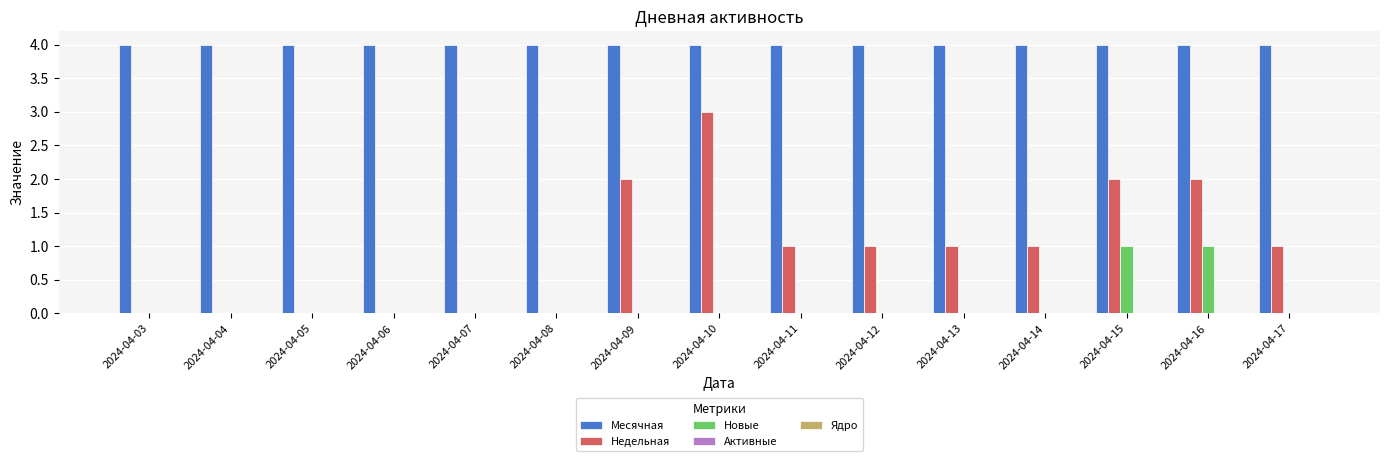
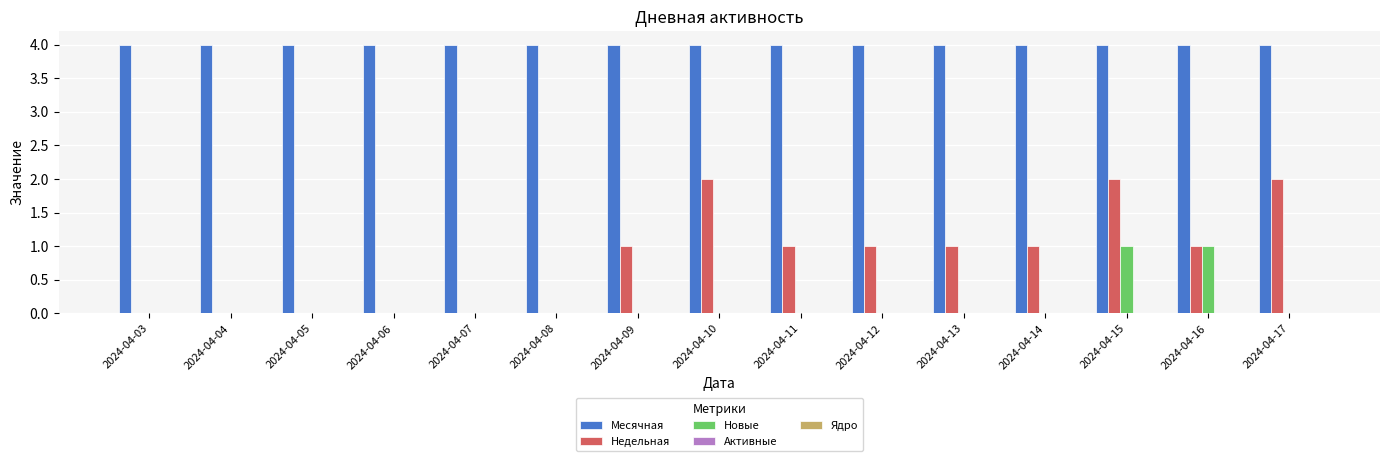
  {
    "Месячная": {
      "2024-04-03": 4,
      "2024-04-04": 4,
      "2024-04-05": 4,
      "2024-04-06": 4,
      "2024-04-07": 4,
      "2024-04-08": 4,
      "2024-04-09": 4,
      "2024-04-10": 4,
      "2024-04-11": 4,
      "2024-04-12": 4,
      "2024-04-13": 4,
      "2024-04-14": 4,
      "2024-04-15": 4,
      "2024-04-16": 4,
      "2024-04-17": 4
    },
    "Недельная": {
      "2024-04-03": 0,
      "2024-04-04": 0,
      "2024-04-05": 0,
      "2024-04-06": 0,
      "2024-04-07": 0,
      "2024-04-08": 0,
-     "2024-04-09": 2,
-     "2024-04-10": 3,
+     "2024-04-09": 1,
+     "2024-04-10": 2,
      "2024-04-11": 1,
      "2024-04-12": 1,
      "2024-04-13": 1,
      "2024-04-14": 1,
      "2024-04-15": 2,
-     "2024-04-16": 2,
-     "2024-04-17": 1
+     "2024-04-16": 1,
+     "2024-04-17": 2
    },
    "Новые": {
      "2024-04-03": 0,
      "2024-04-04": 0,
      "2024-04-05": 0,
      "2024-04-06": 0,
      "2024-04-07": 0,
      "2024-04-08": 0,
      "2024-04-09": 0,
      "2024-04-10": 0,
      "2024-04-11": 0,
      "2024-04-12": 0,
      "2024-04-13": 0,
      "2024-04-14": 0,
      "2024-04-15": 1,
      "2024-04-16": 1,
      "2024-04-17": 0
    },
    "Активные": {
      "2024-04-03": 0,
      "2024-04-04": 0,
      "2024-04-05": 0,
      "2024-04-06": 0,
      "2024-04-07": 0,
      "2024-04-08": 0,
      "2024-04-09": 0,
      "2024-04-10": 0,
      "2024-04-11": 0,
      "2024-04-12": 0,
      "2024-04-13": 0,
      "2024-04-14": 0,
      "2024-04-15": 0,
      "2024-04-16": 0,
      "2024-04-17": 0
    },
    "Ядро": {
      "2024-04-03": 0,
      "2024-04-04": 0,
      "2024-04-05": 0,
      "2024-04-06": 0,
      "2024-04-07": 0,
      "2024-04-08": 0,
      "2024-04-09": 0,
      "2024-04-10": 0,
      "2024-04-11": 0,
      "2024-04-12": 0,
      "2024-04-13": 0,
      "2024-04-14": 0,
      "2024-04-15": 0,
      "2024-04-16": 0,
      "2024-04-17": 0
    }
  }
